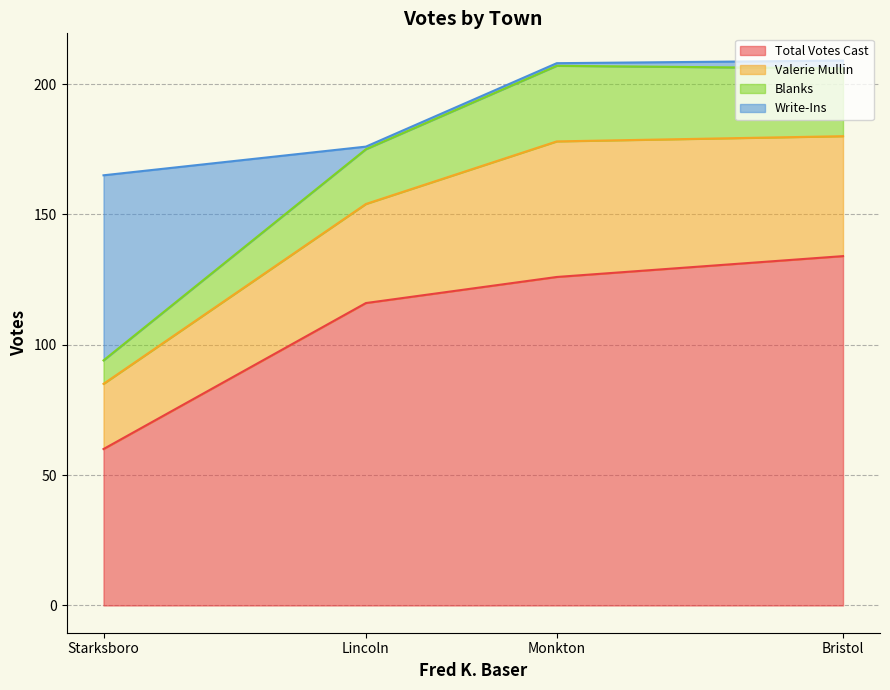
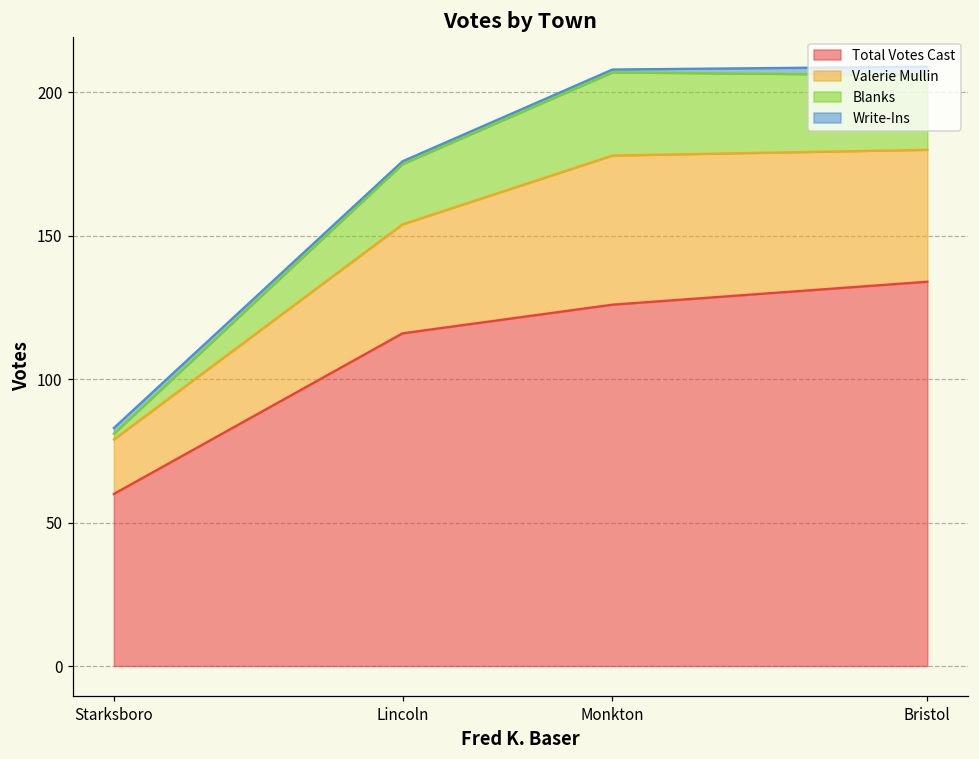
  {
    "Total Votes Cast": {
      "Starksboro": 60,
      "Lincoln": 116,
      "Monkton": 126,
      "Bristol": 134
    },
    "Valerie Mullin": {
-     "Starksboro": 25,
+     "Starksboro": 19,
      "Lincoln": 38,
      "Monkton": 52,
      "Bristol": 46
    },
    "Blanks": {
-     "Starksboro": 9,
+     "Starksboro": 2,
      "Lincoln": 21,
      "Monkton": 29
    },
    "Write-Ins": {
-     "Starksboro": 71,
+     "Starksboro": 2,
      "Lincoln": 1,
      "Monkton": 1
    }
  }
